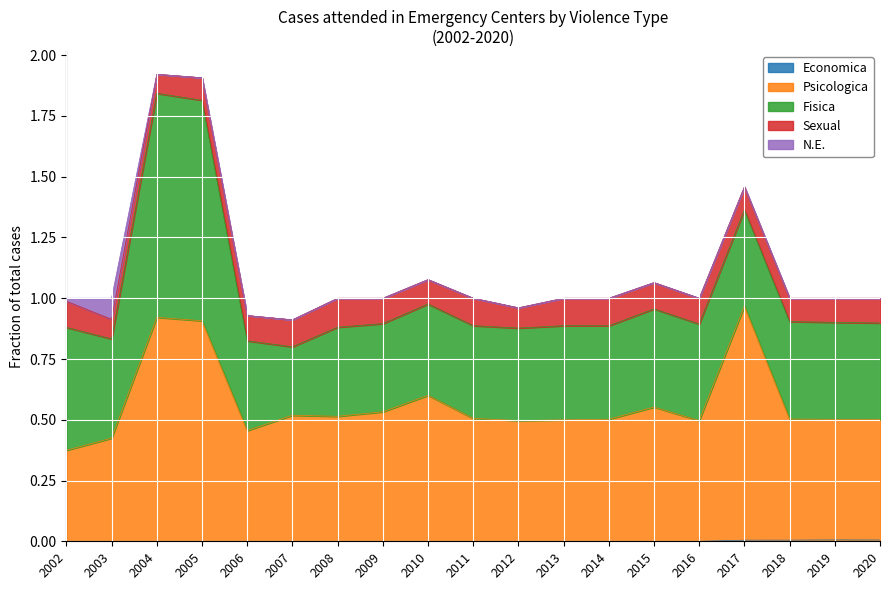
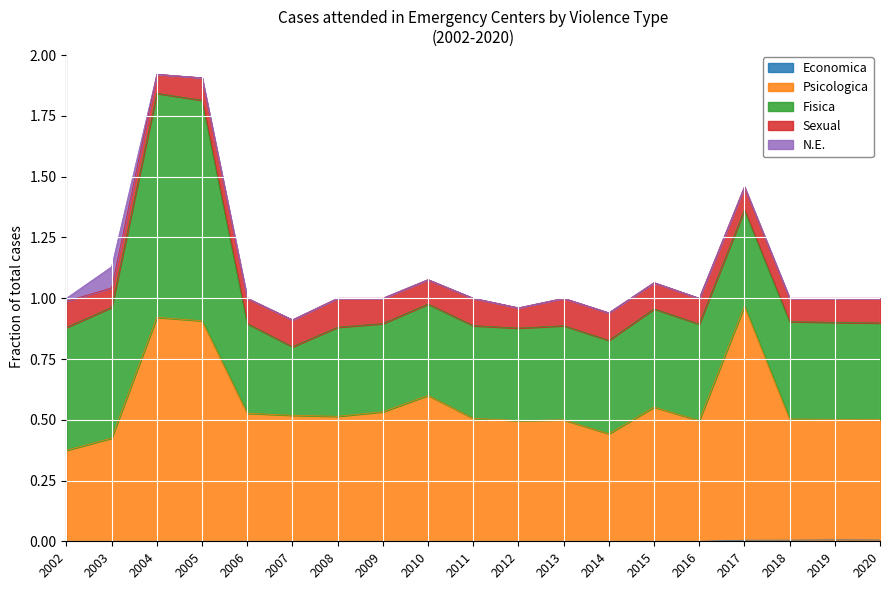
  {
    "Economica": {
      "2002": 0.00,
      "2003": 0.00,
      "2004": 0.00,
      "2005": 0.00,
      "2006": 0.00,
      "2007": 0.00,
      "2008": 0.00,
      "2009": 0.00,
      "2010": 0.00,
      "2011": 0.00,
      "2012": 0.00,
      "2013": 0.00,
      "2014": 0.00,
      "2015": 0.00,
      "2016": 0.00,
      "2017": 0.00,
      "2018": 0.00,
      "2019": 0.01,
      "2020": 0.01
    },
    "Psicologica": {
      "2002": 0.37,
      "2003": 0.42,
      "2004": 0.92,
      "2005": 0.91,
-     "2006": 0.46,
+     "2006": 0.53,
      "2007": 0.52,
      "2008": 0.51,
      "2009": 0.53,
      "2010": 0.60,
      "2011": 0.51,
      "2012": 0.50,
      "2013": 0.50,
-     "2014": 0.50,
+     "2014": 0.44,
      "2015": 0.55,
      "2016": 0.50,
      "2017": 0.96,
      "2018": 0.50,
      "2019": 0.50,
      "2020": 0.50
    },
    "Fisica": {
      "2002": 0.51,
-     "2003": 0.41,
+     "2003": 0.54,
      "2004": 0.92,
      "2005": 0.91,
      "2006": 0.37,
      "2007": 0.28,
      "2008": 0.37,
      "2009": 0.36,
      "2010": 0.38,
      "2011": 0.38,
      "2012": 0.38,
      "2013": 0.39,
      "2014": 0.38,
      "2015": 0.40,
      "2016": 0.40,
      "2017": 0.40,
      "2018": 0.40,
      "2019": 0.40,
      "2020": 0.40
    },
    "Sexual": {
      "2002": 0.11,
      "2003": 0.08
    },
    "N.E.": {
      "2002": 0.01,
      "2003": 0.09
    }
  }
